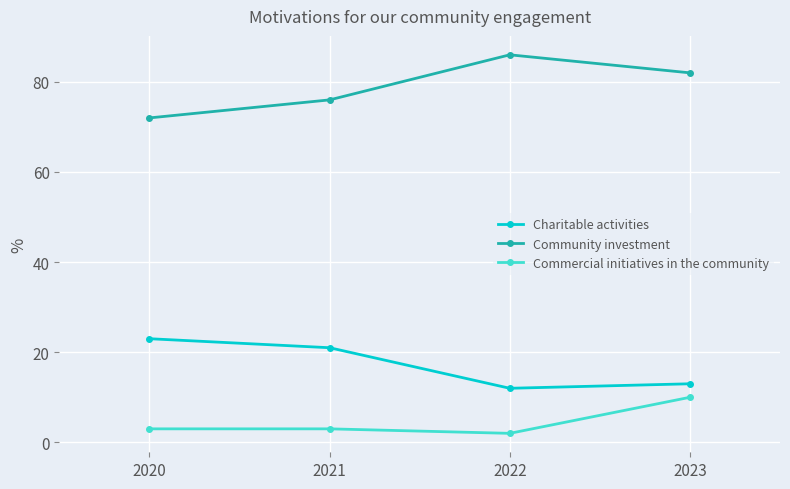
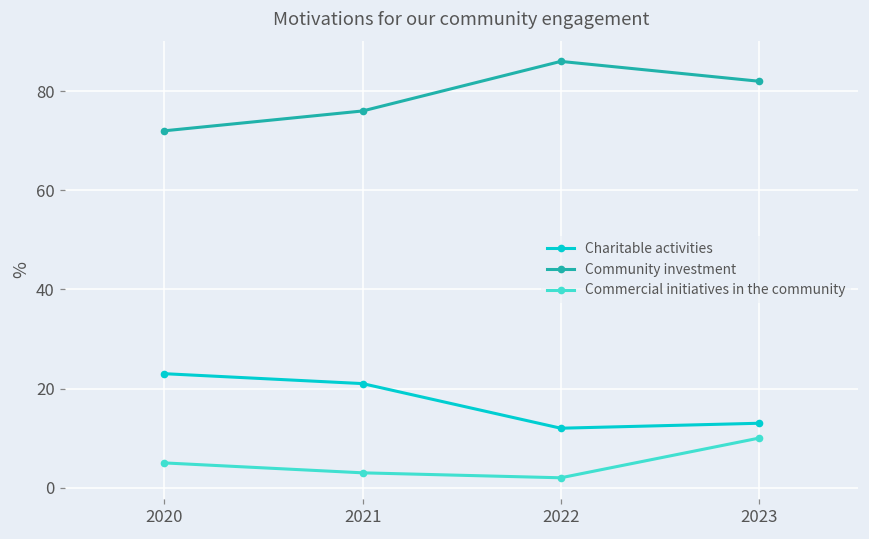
  {
    "Commercial initiatives in the community": {
-     "2020": 3,
+     "2020": 5,
      "2021": 3,
      "2022": 2,
      "2023": 10
    }
  }
